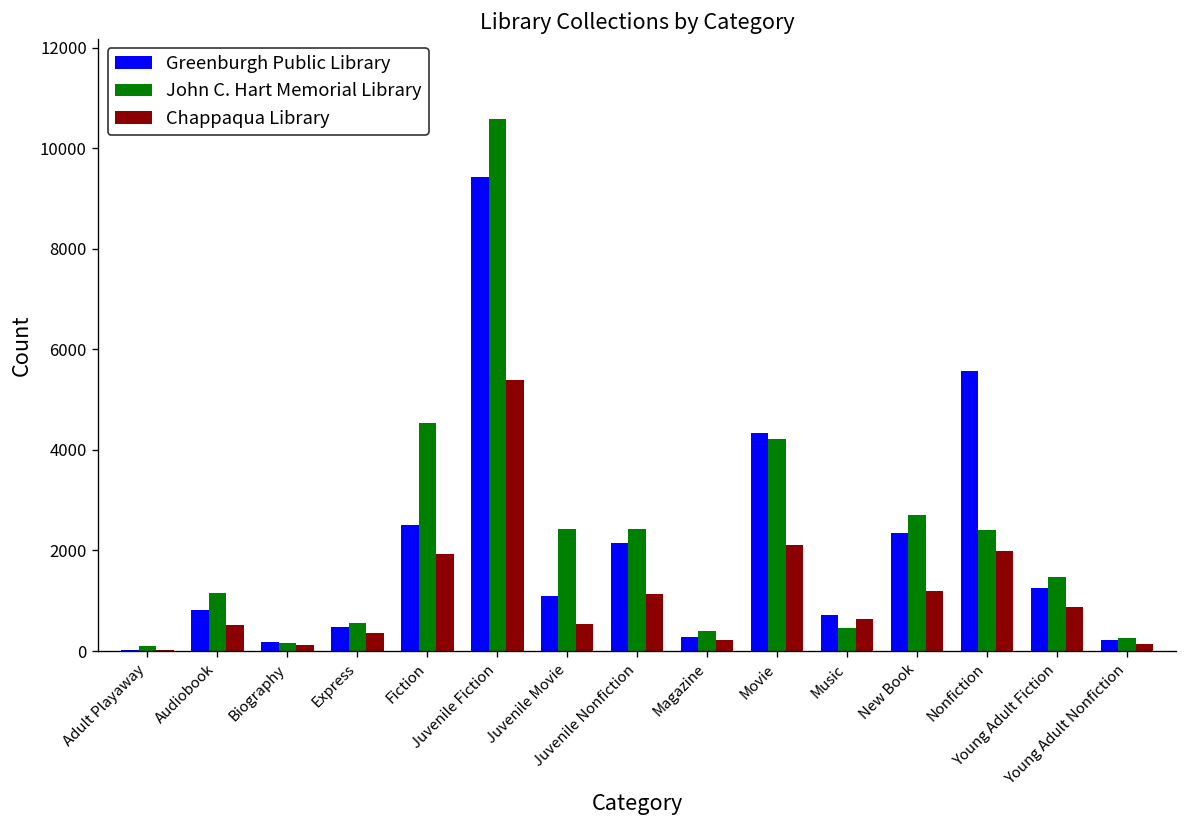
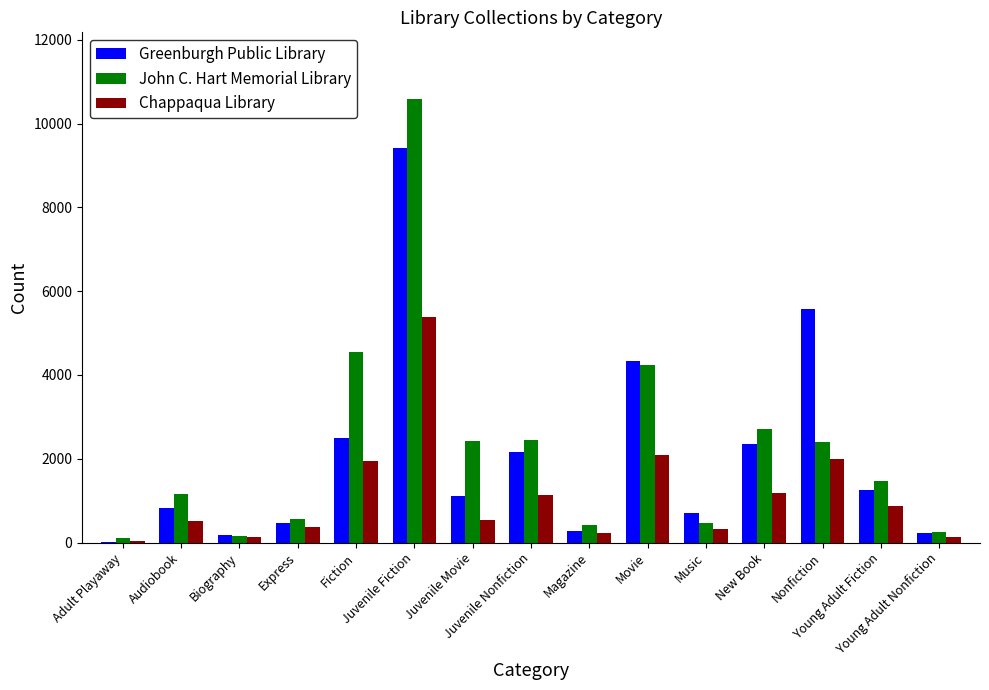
  {
    "Greenburgh Public Library": {
      "Audiobook": 800,
      "Biography": 200,
      "Express": 500,
      "Fiction": 2500,
      "Juvenile Fiction": 9400,
      "Juvenile Movie": 1100,
      "Juvenile Nonfiction": 2200,
      "Magazine": 300,
      "Movie": 4300,
      "Music": 700,
      "New Book": 2400,
      "Nonfiction": 5600,
      "Young Adult Fiction": 1200,
      "Young Adult Nonfiction": 200
    },
    "John C. Hart Memorial Library": {
      "Adult Playaway": 100,
      "Audiobook": 1200,
      "Biography": 200,
      "Express": 600,
      "Fiction": 4500,
      "Juvenile Fiction": 10600,
      "Juvenile Movie": 2400,
      "Juvenile Nonfiction": 2400,
      "Magazine": 400,
      "Movie": 4200,
      "Music": 500,
      "New Book": 2700,
      "Nonfiction": 2400,
      "Young Adult Fiction": 1500,
      "Young Adult Nonfiction": 300
    },
    "Chappaqua Library": {
      "Audiobook": 500,
      "Biography": 100,
      "Express": 400,
      "Fiction": 1900,
      "Juvenile Fiction": 5400,
      "Juvenile Movie": 500,
      "Juvenile Nonfiction": 1100,
      "Magazine": 200,
      "Movie": 2100,
-     "Music": 600,
+     "Music": 300,
      "New Book": 1200,
      "Nonfiction": 2000,
      "Young Adult Fiction": 900,
      "Young Adult Nonfiction": 100
    }
  }
